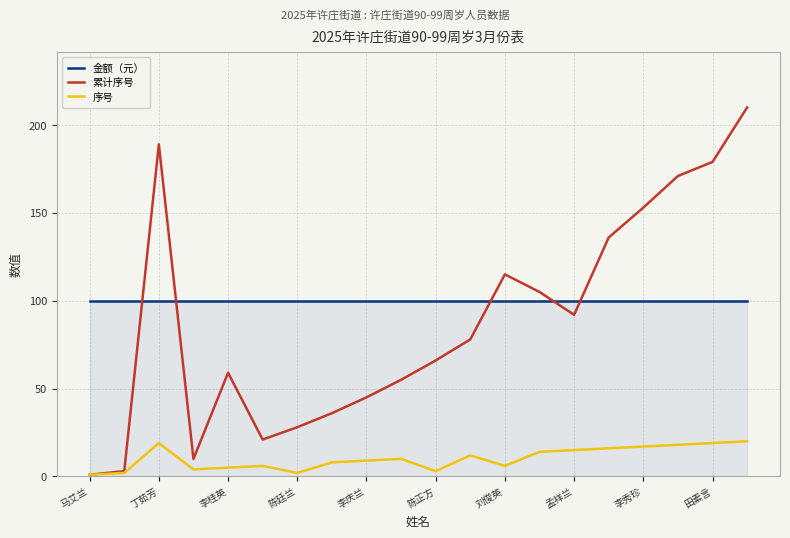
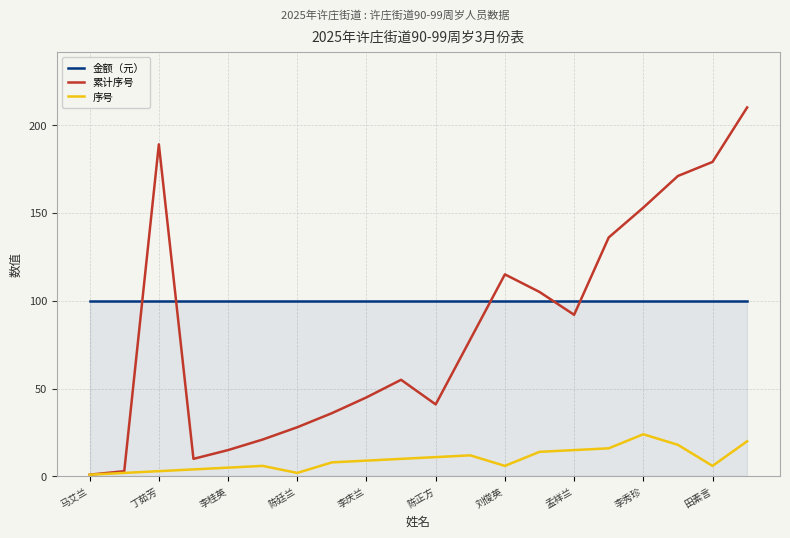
  {
    "金额（元）": {
      "马艾兰": 100,
      "丁茹芳": 100,
      "李桂英": 100,
      "陈廷兰": 100,
      "李庆兰": 100,
      "陈正方": 100,
      "刘俊英": 100,
      "孟祥兰": 100,
      "李秀珍": 100,
      "田素言": 100
    },
    "累计序号": {
      "丁茹芳": 189,
-     "李桂英": 59,
+     "李桂英": 15,
      "陈廷兰": 28,
      "李庆兰": 45,
-     "陈正方": 66,
+     "陈正方": 41,
      "刘俊英": 115,
      "孟祥兰": 92,
      "李秀珍": 153,
      "田素言": 179
    },
    "序号": {
-     "丁茹芳": 19,
+     "丁茹芳": 3,
      "李桂英": 5,
      "陈廷兰": 2,
      "李庆兰": 9,
-     "陈正方": 3,
+     "陈正方": 11,
      "刘俊英": 6,
      "孟祥兰": 15,
-     "李秀珍": 17,
-     "田素言": 19
+     "李秀珍": 24,
+     "田素言": 6
    }
  }
